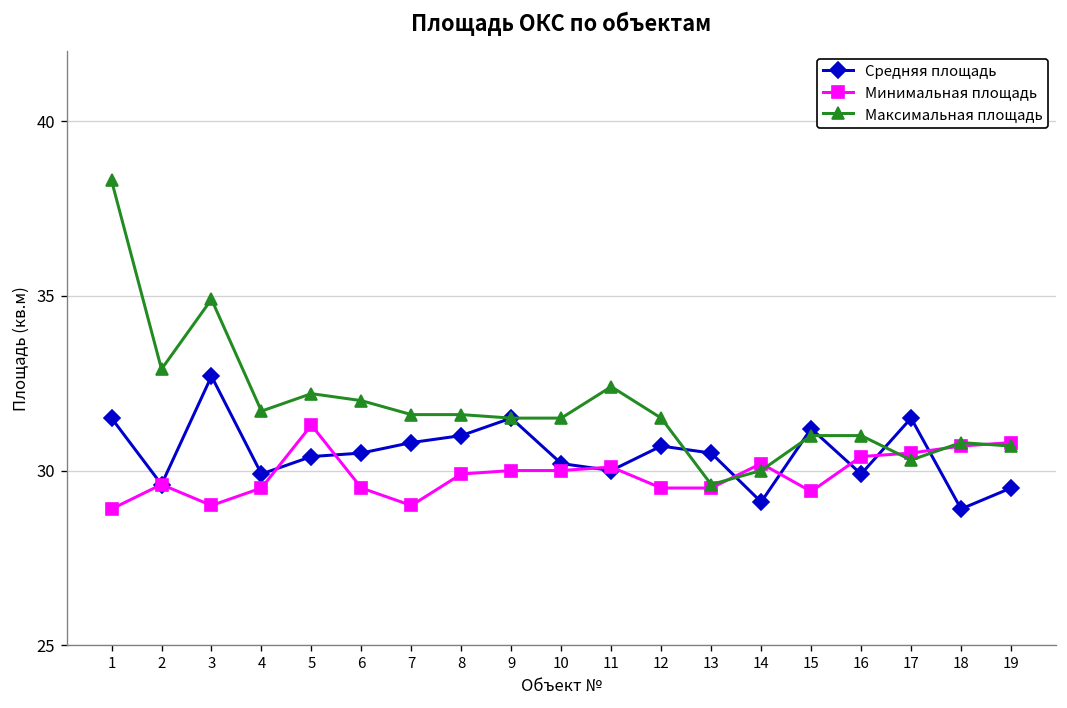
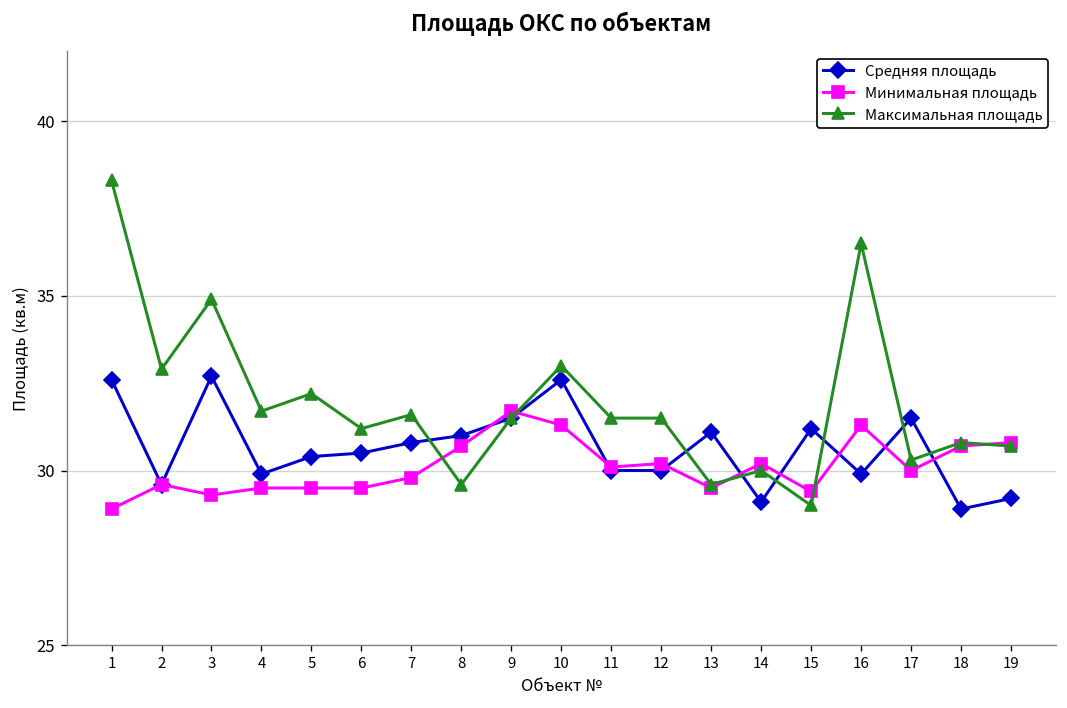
  {
    "Средняя площадь": {
-     "1": 31.5,
+     "1": 32.6,
      "3": 32.7,
      "4": 29.9,
      "5": 30.4,
      "6": 30.5,
      "7": 30.8,
      "8": 31.0,
-     "10": 30.2,
+     "10": 32.6,
      "11": 30.0,
-     "12": 30.7,
-     "13": 30.5,
+     "12": 30.0,
+     "13": 31.1,
      "14": 29.1,
      "15": 31.2,
      "16": 29.9,
      "17": 31.5,
      "18": 28.9,
-     "19": 29.5
+     "19": 29.2
    },
    "Минимальная площадь": {
      "1": 28.9,
-     "3": 29.0,
+     "3": 29.3,
      "4": 29.5,
-     "5": 31.3,
+     "5": 29.5,
      "6": 29.5,
-     "7": 29.0,
-     "8": 29.9,
-     "9": 30.0,
-     "10": 30.0,
+     "7": 29.8,
+     "8": 30.7,
+     "9": 31.7,
+     "10": 31.3,
      "11": 30.1,
-     "12": 29.5,
+     "12": 30.2,
      "13": 29.5,
      "14": 30.2,
      "15": 29.4,
-     "16": 30.4,
-     "17": 30.5,
+     "16": 31.3,
+     "17": 30.0,
      "18": 30.7,
      "19": 30.8
    },
    "Максимальная площадь": {
      "1": 38.3,
      "2": 32.9,
      "3": 34.9,
      "4": 31.7,
      "5": 32.2,
-     "6": 32.0,
+     "6": 31.2,
      "7": 31.6,
-     "8": 31.6,
-     "10": 31.5,
-     "11": 32.4,
+     "8": 29.6,
+     "10": 33.0,
+     "11": 31.5,
      "12": 31.5,
      "13": 29.6,
      "14": 30.0,
-     "15": 31,
-     "16": 31.0,
+     "15": 29,
+     "16": 36.5,
      "17": 30.3,
      "18": 30.8,
      "19": 30.7
    }
  }
